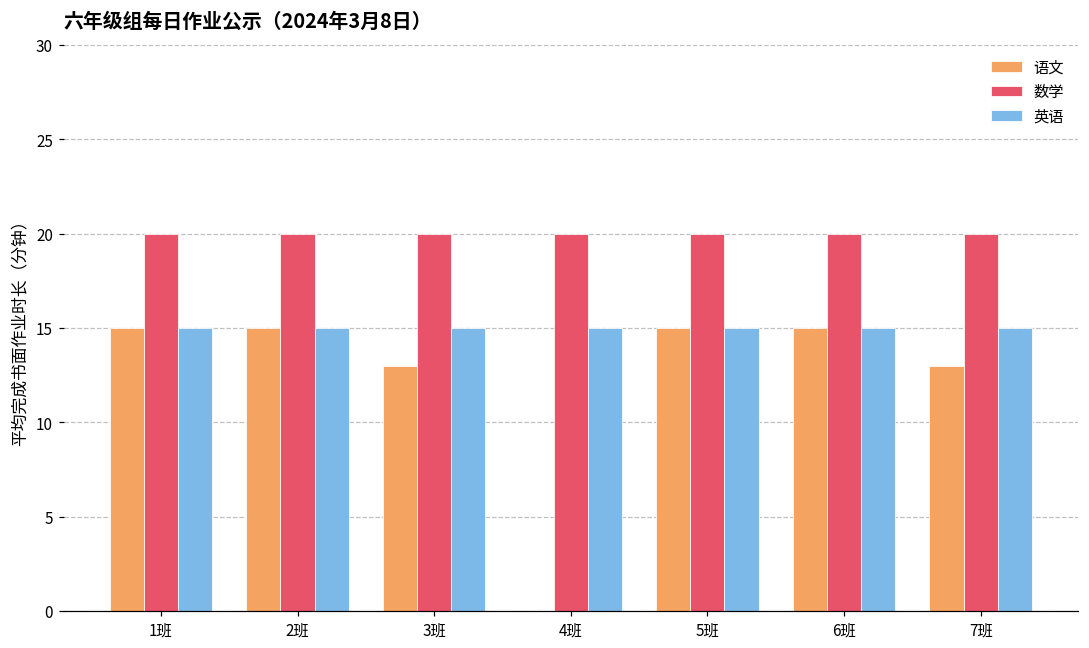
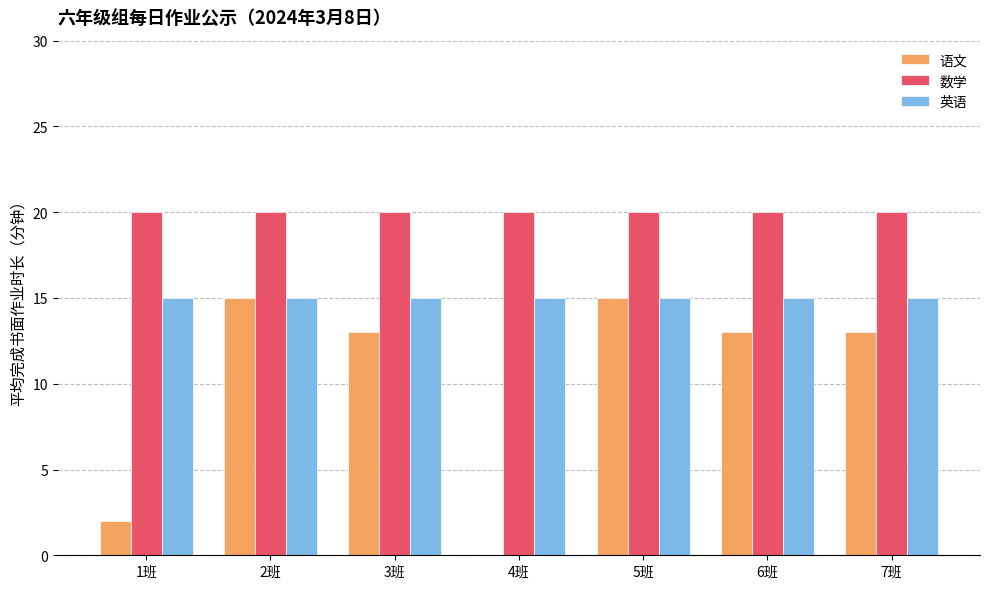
  {
    "语文": {
-     "1班": 15,
+     "1班": 2,
      "2班": 15,
      "3班": 13,
      "4班": 0,
      "5班": 15,
-     "6班": 15,
+     "6班": 13,
      "7班": 13
    },
    "数学": {
      "1班": 20,
      "2班": 20,
      "3班": 20,
      "4班": 20,
      "5班": 20,
      "6班": 20,
      "7班": 20
    },
    "英语": {
      "1班": 15,
      "2班": 15,
      "3班": 15,
      "4班": 15,
      "5班": 15,
      "6班": 15,
      "7班": 15
    }
  }
